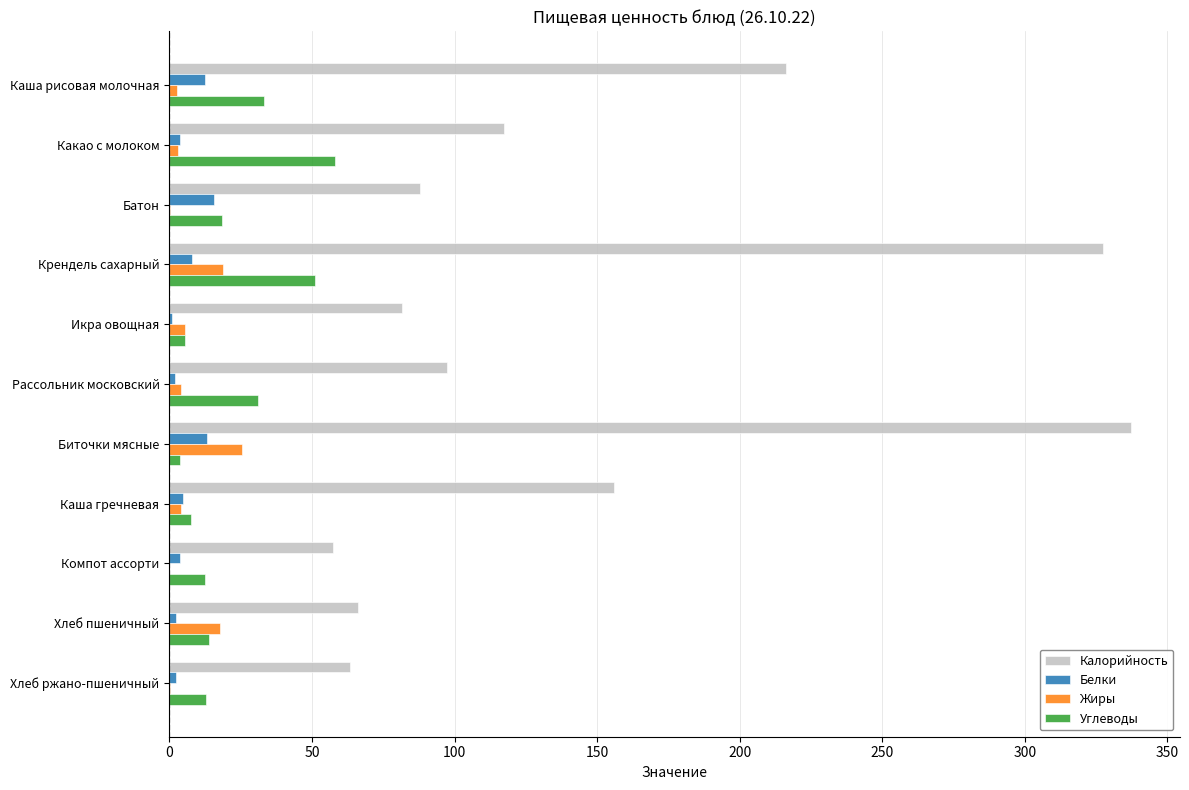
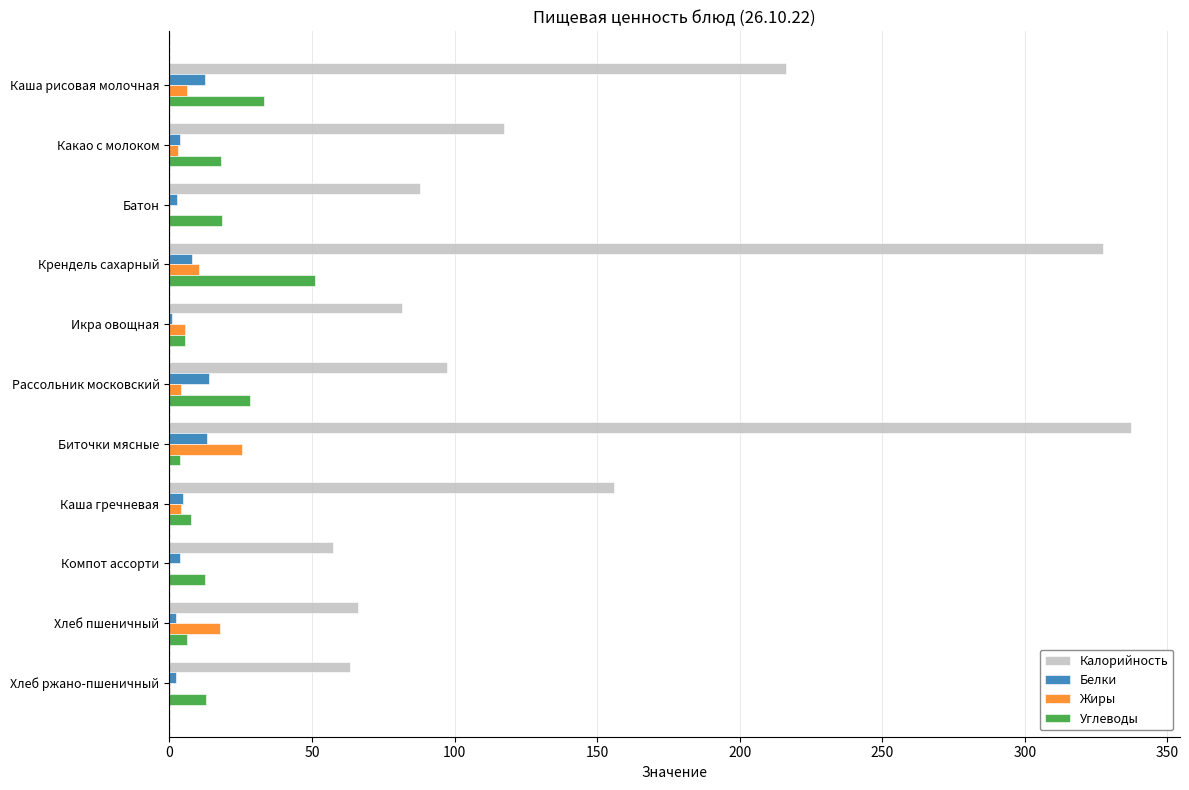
  {
    "Калорийность": {
      "Каша рисовая молочная": 216,
      "Какао с молоком": 117,
      "Батон": 88,
      "Крендель сахарный": 327,
      "Икра овощная": 82,
      "Рассольник московский": 97,
      "Биточки мясные": 337,
      "Каша гречневая": 156,
      "Компот ассорти": 57,
      "Хлеб пшеничный": 66,
      "Хлеб ржано-пшеничный": 63
    },
    "Белки": {
      "Каша рисовая молочная": 13,
      "Какао с молоком": 4,
-     "Батон": 16,
+     "Батон": 3,
      "Крендель сахарный": 8,
      "Икра овощная": 1,
-     "Рассольник московский": 2,
+     "Рассольник московский": 14,
      "Биточки мясные": 13,
      "Каша гречневая": 5,
      "Компот ассорти": 4,
      "Хлеб пшеничный": 2,
      "Хлеб ржано-пшеничный": 2
    },
    "Жиры": {
-     "Каша рисовая молочная": 3,
+     "Каша рисовая молочная": 6,
      "Какао с молоком": 3,
-     "Крендель сахарный": 19,
+     "Крендель сахарный": 10,
      "Икра овощная": 5,
      "Рассольник московский": 4,
      "Биточки мясные": 26,
      "Каша гречневая": 4,
      "Хлеб пшеничный": 18
    },
    "Углеводы": {
      "Каша рисовая молочная": 33,
-     "Какао с молоком": 58,
+     "Какао с молоком": 18,
      "Батон": 18,
      "Крендель сахарный": 51,
      "Икра овощная": 5,
-     "Рассольник московский": 31,
+     "Рассольник московский": 28,
      "Биточки мясные": 4,
      "Каша гречневая": 8,
      "Компот ассорти": 13,
-     "Хлеб пшеничный": 14,
+     "Хлеб пшеничный": 6,
      "Хлеб ржано-пшеничный": 13
    }
  }
